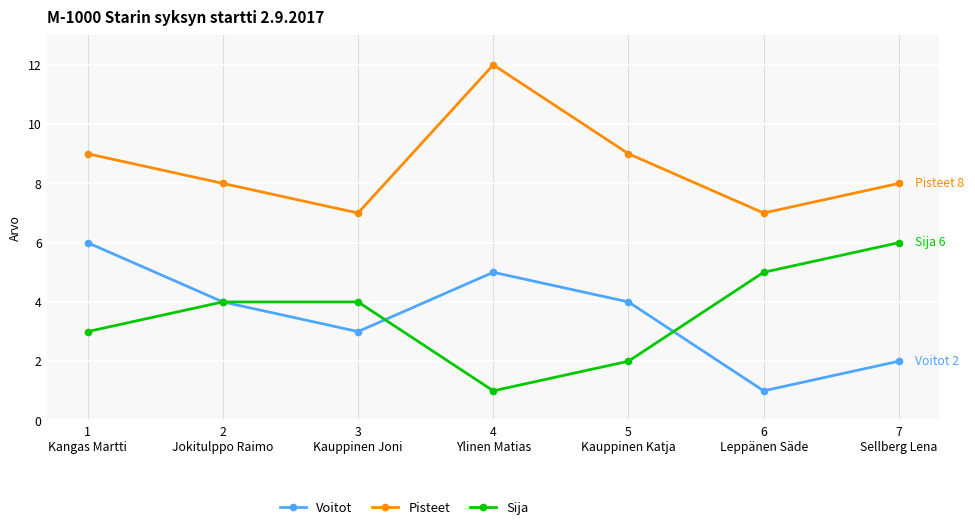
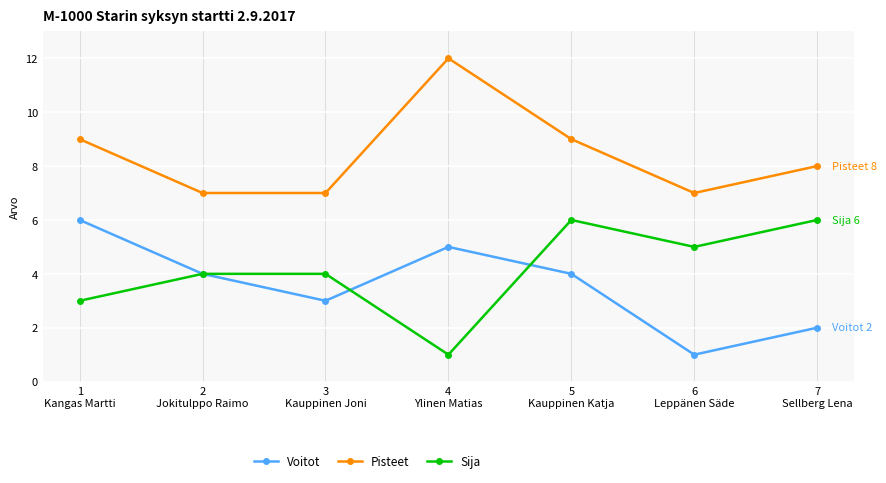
  {
    "Voitot": {
      "7 Sellberg Lena": 2
    },
    "Pisteet": {
      "1 Kangas Martti": 9,
-     "2 Jokitulppo Raimo": 8,
+     "2 Jokitulppo Raimo": 7,
      "3 Kauppinen Joni": 7,
      "4 Ylinen Matias": 12,
      "5 Kauppinen Katja": 9,
      "6 Leppänen Säde": 7
    },
    "Sija": {
      "1 Kangas Martti": 3,
      "3 Kauppinen Joni": 4,
      "4 Ylinen Matias": 1,
-     "5 Kauppinen Katja": 2,
+     "5 Kauppinen Katja": 6,
      "6 Leppänen Säde": 5
    }
  }
